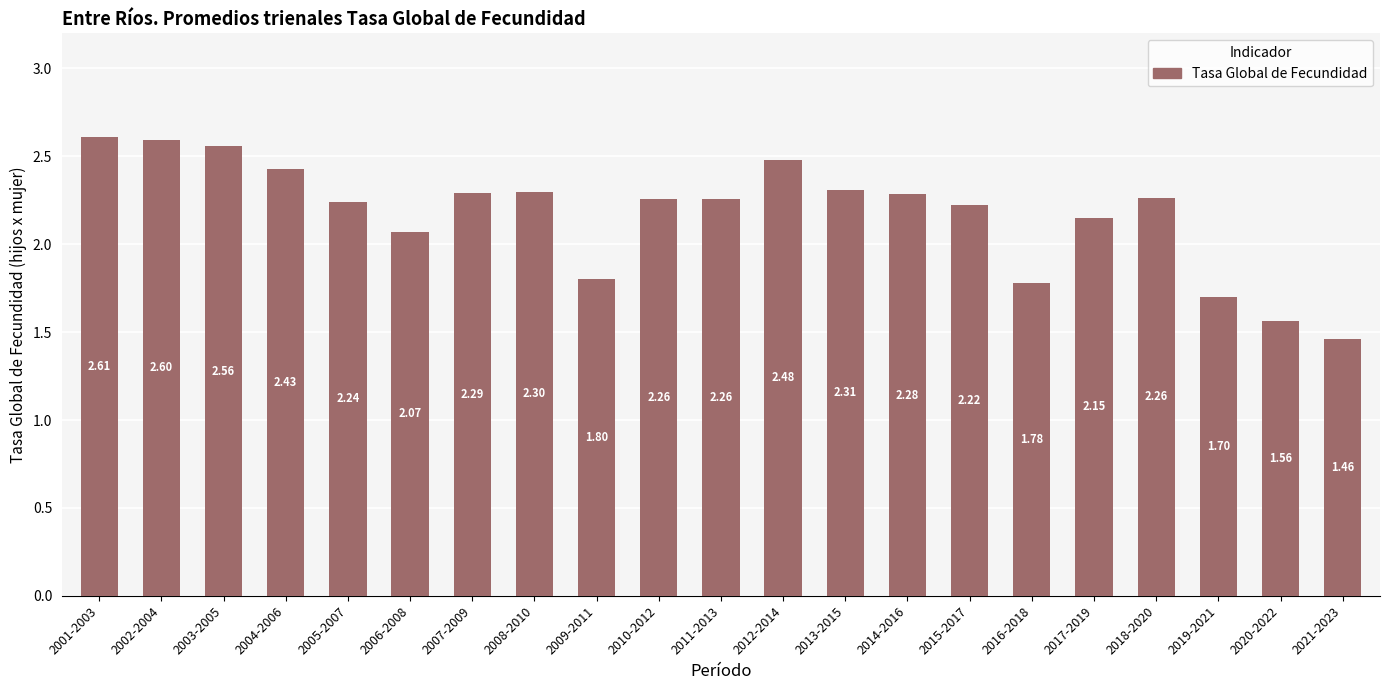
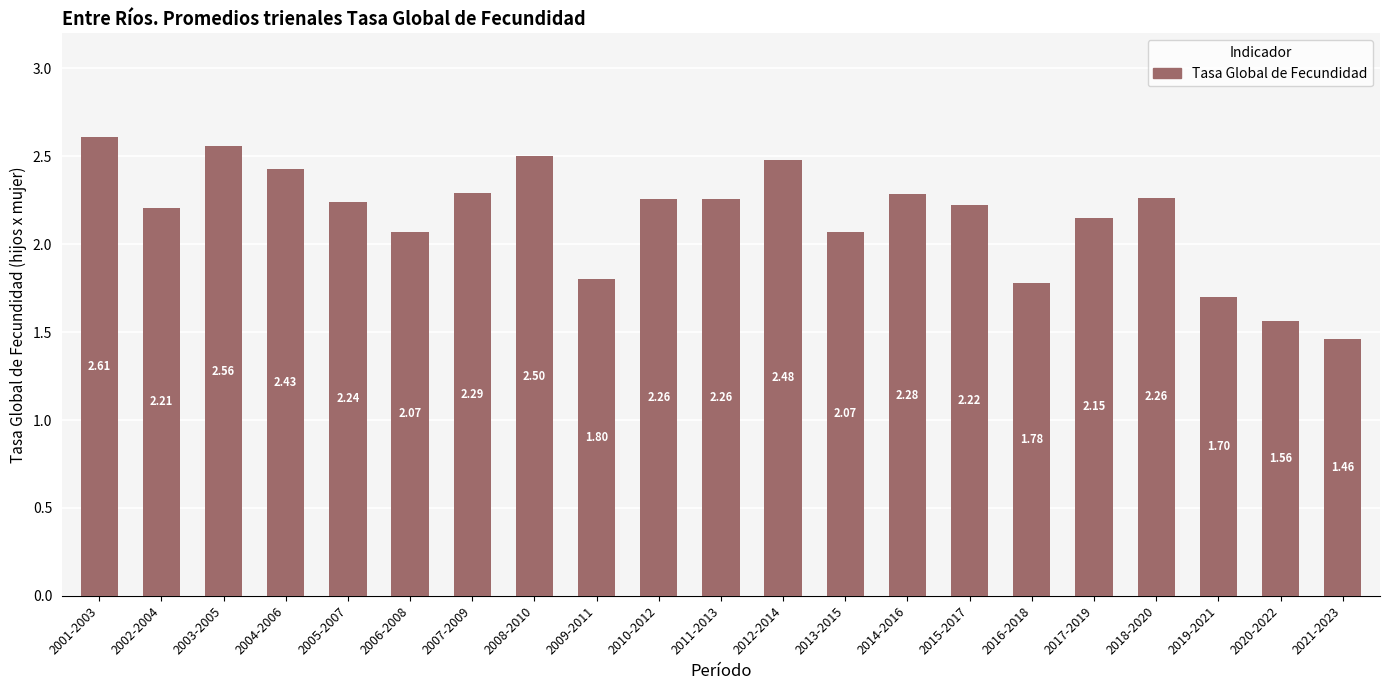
  {
    "2001-2003": 2.61,
-   "2002-2004": 2.60,
+   "2002-2004": 2.21,
    "2003-2005": 2.56,
    "2004-2006": 2.43,
    "2005-2007": 2.24,
    "2006-2008": 2.07,
    "2007-2009": 2.29,
-   "2008-2010": 2.30,
+   "2008-2010": 2.50,
    "2009-2011": 1.80,
    "2010-2012": 2.26,
    "2011-2013": 2.26,
    "2012-2014": 2.48,
-   "2013-2015": 2.31,
+   "2013-2015": 2.07,
    "2014-2016": 2.28,
    "2015-2017": 2.22,
    "2016-2018": 1.78,
    "2017-2019": 2.15,
    "2018-2020": 2.26,
    "2019-2021": 1.70,
    "2020-2022": 1.56,
    "2021-2023": 1.46
  }
